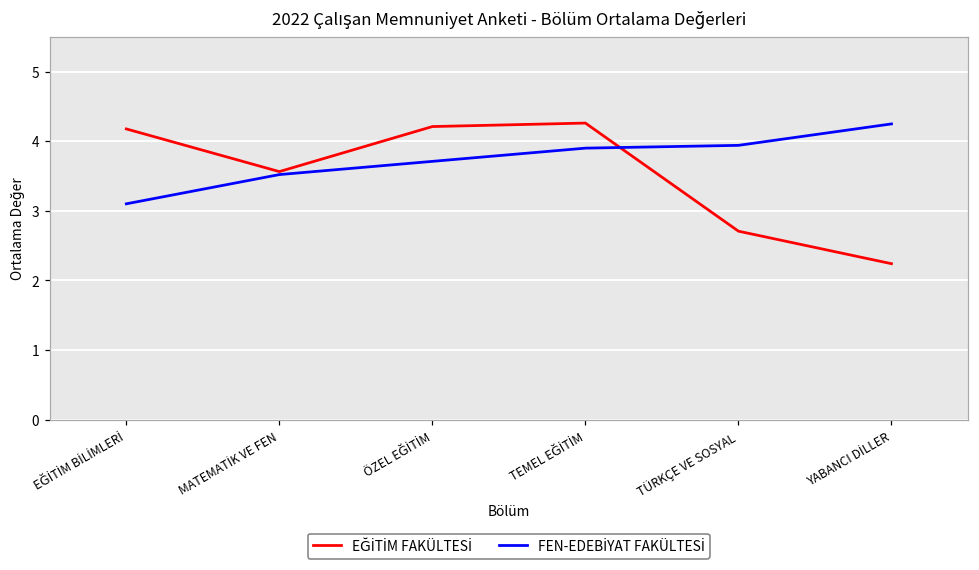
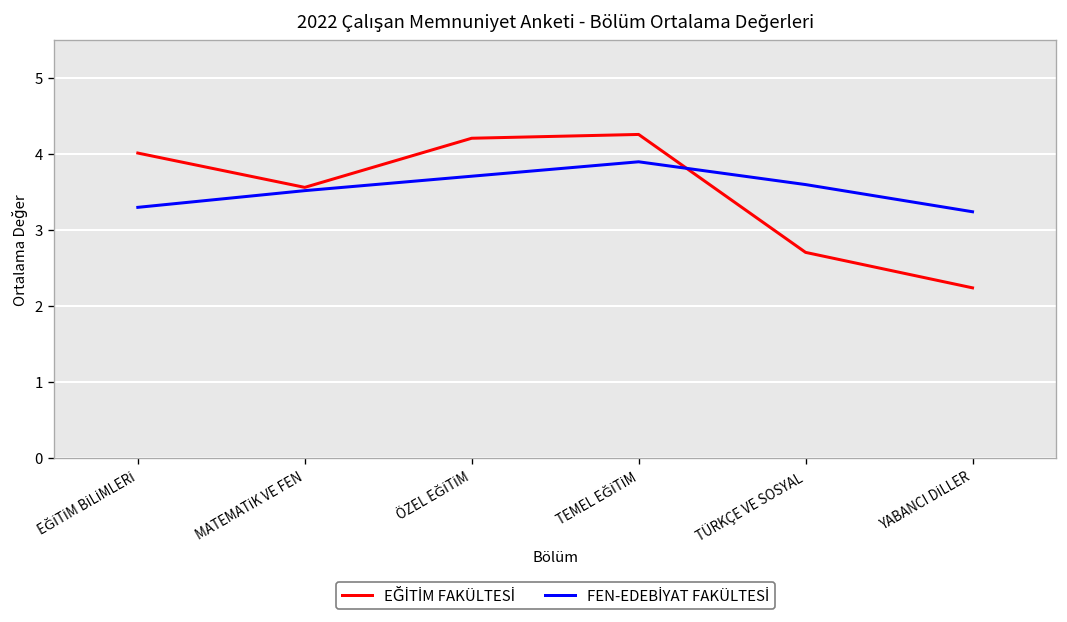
  {
    "EĞİTİM FAKÜLTESİ": {
-     "EĞİTİM BİLİMLERİ": 4.2,
+     "EĞİTİM BİLİMLERİ": 4.0,
      "MATEMATİK VE FEN": 3.6,
      "ÖZEL EĞİTİM": 4.2,
      "TEMEL EĞİTİM": 4.3,
      "TÜRKÇE VE SOSYAL": 2.7,
      "YABANCI DİLLER": 2.2
    },
    "FEN-EDEBİYAT FAKÜLTESİ": {
-     "EĞİTİM BİLİMLERİ": 3.1,
+     "EĞİTİM BİLİMLERİ": 3.3,
      "MATEMATİK VE FEN": 3.5,
      "ÖZEL EĞİTİM": 3.7,
      "TEMEL EĞİTİM": 3.9,
-     "TÜRKÇE VE SOSYAL": 3.9,
-     "YABANCI DİLLER": 4.2
+     "TÜRKÇE VE SOSYAL": 3.6,
+     "YABANCI DİLLER": 3.2
    }
  }
